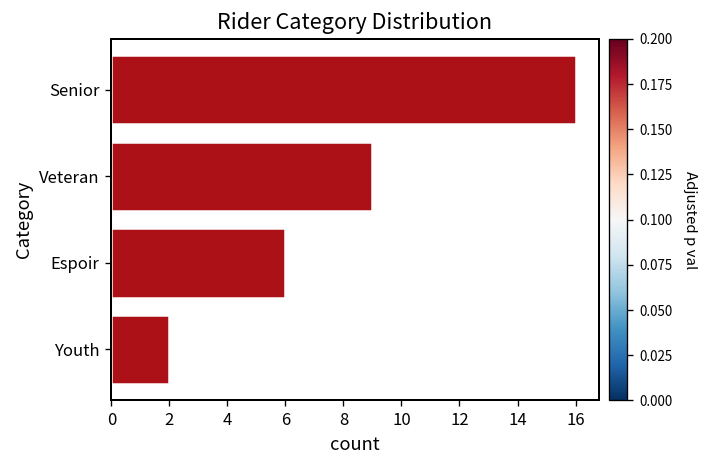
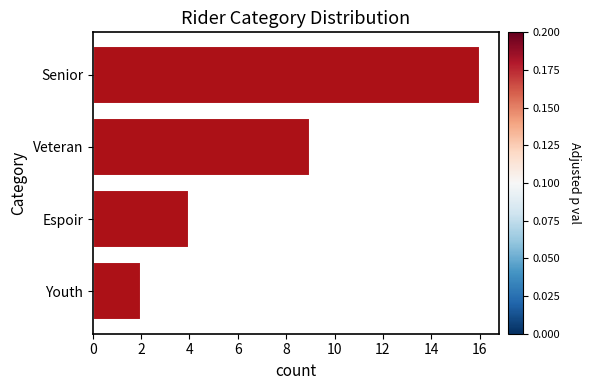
  {
    "Senior": 16,
    "Veteran": 9,
-   "Espoir": 6,
+   "Espoir": 4,
    "Youth": 2
  }
